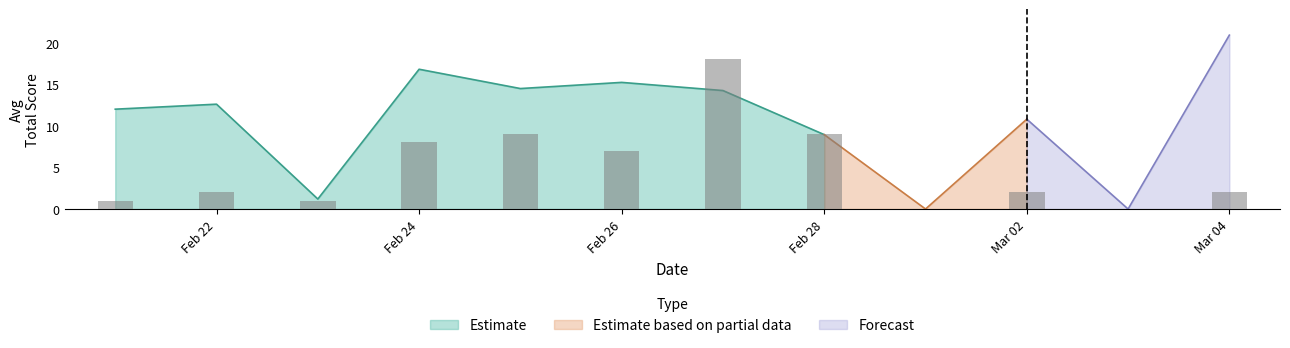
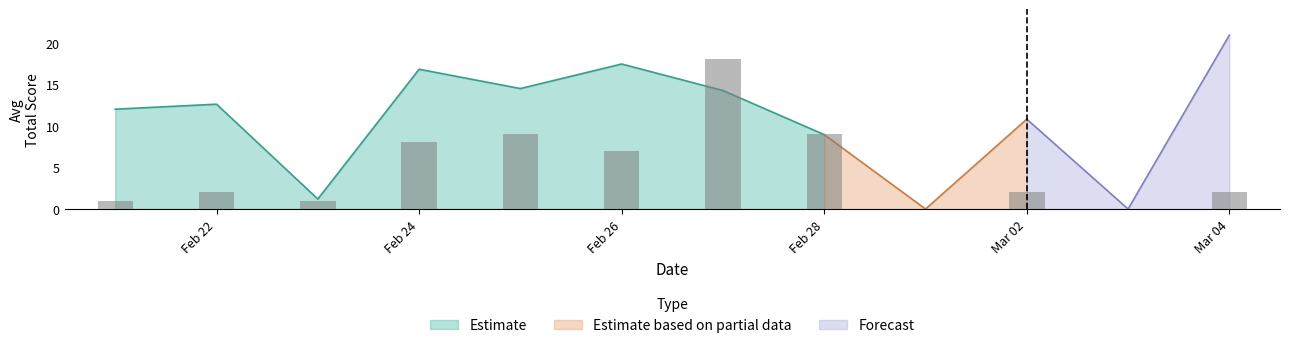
  {
    "Estimate": {
      "Feb 22": 13,
      "Feb 24": 17,
-     "Feb 26": 15
+     "Feb 26": 17
    },
    "Forecast": {
      "Mar 04": 21
    }
  }
